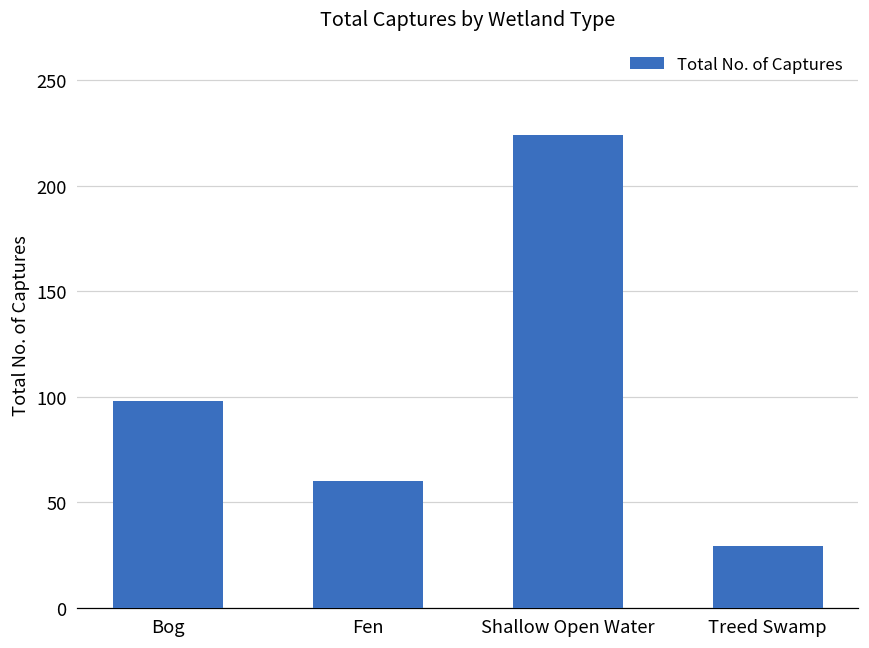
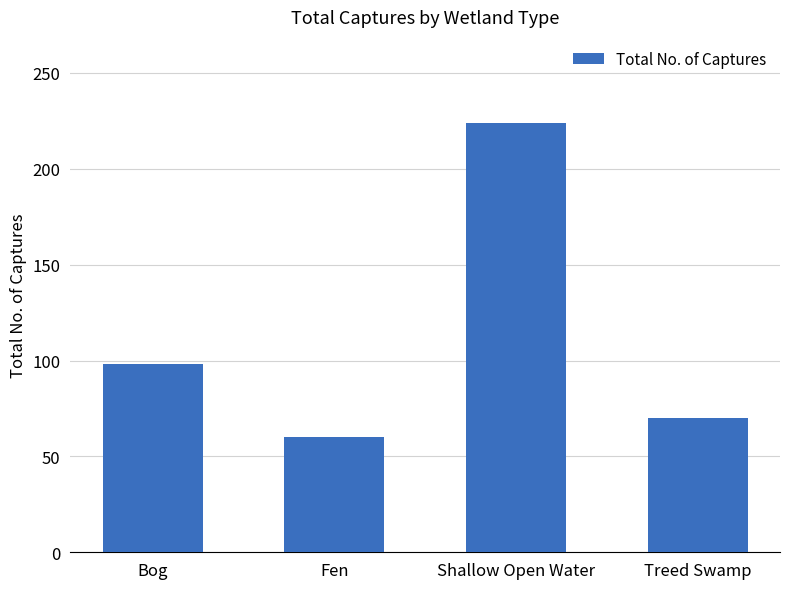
  {
    "Bog": 98,
    "Fen": 60,
    "Shallow Open Water": 224,
-   "Treed Swamp": 29
+   "Treed Swamp": 70
  }
